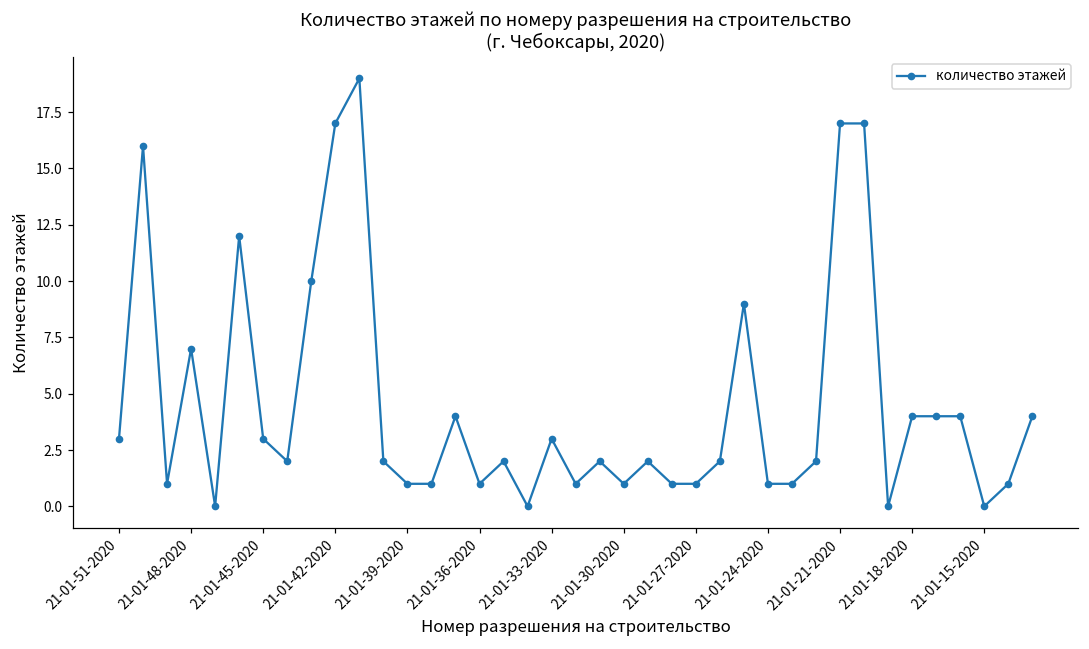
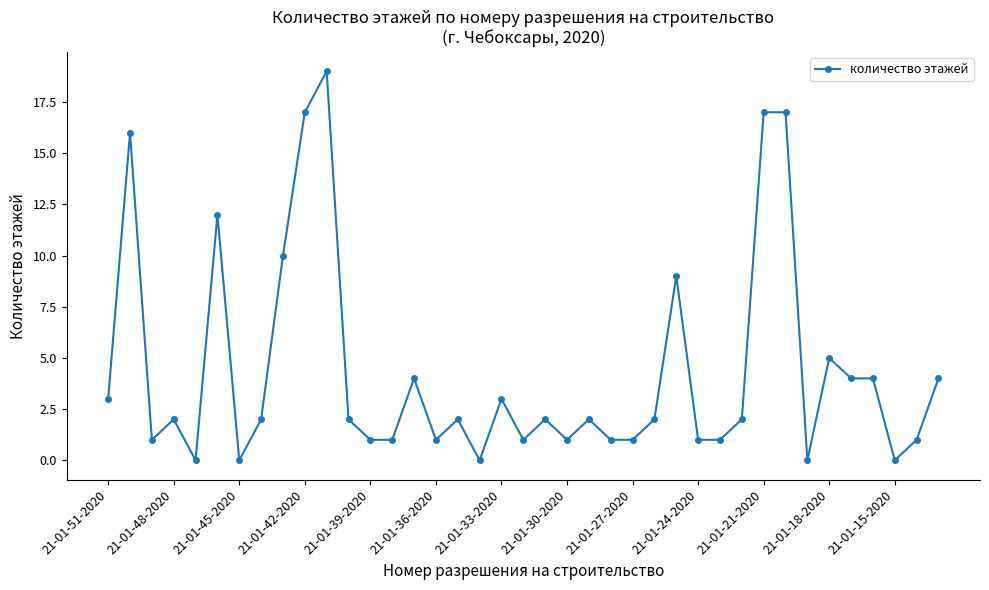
  {
    "21-01-51-2020": 3,
-   "21-01-48-2020": 7,
-   "21-01-45-2020": 3,
+   "21-01-48-2020": 2,
+   "21-01-45-2020": 0,
    "21-01-42-2020": 17,
    "21-01-39-2020": 1,
    "21-01-36-2020": 1,
    "21-01-33-2020": 3,
    "21-01-30-2020": 1,
    "21-01-27-2020": 1,
    "21-01-24-2020": 1,
    "21-01-21-2020": 17,
-   "21-01-18-2020": 4,
+   "21-01-18-2020": 5,
    "21-01-15-2020": 0
  }
